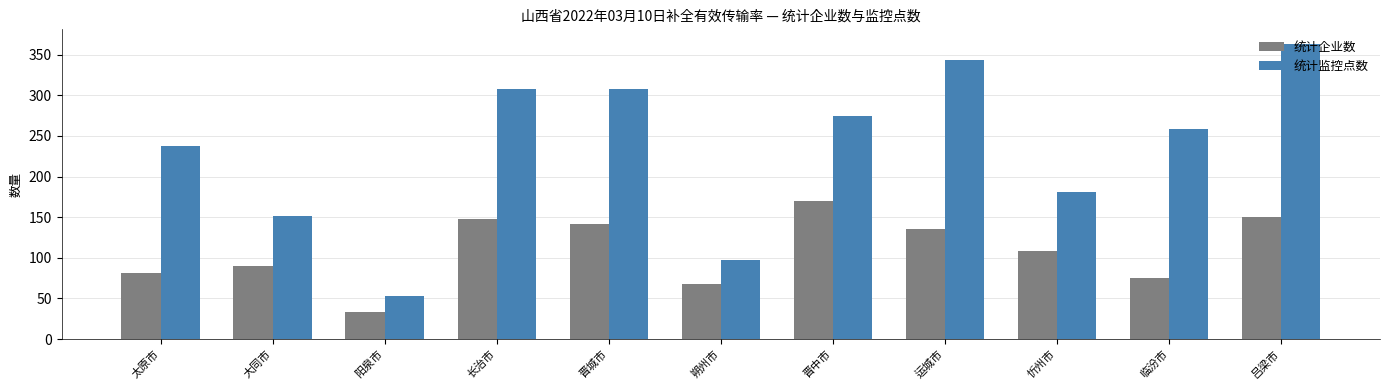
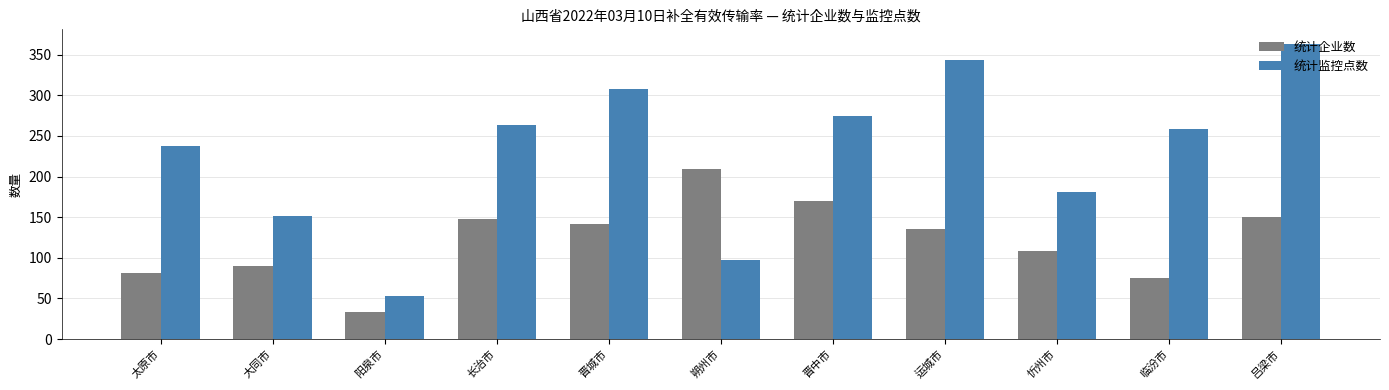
  {
    "统计企业数": {
      "太原市": 80,
      "大同市": 90,
      "阳泉市": 30,
      "长治市": 150,
      "晋城市": 140,
-     "朔州市": 70,
+     "朔州市": 210,
      "晋中市": 170,
      "运城市": 140,
      "忻州市": 110,
      "临汾市": 80,
      "吕梁市": 150
    },
    "统计监控点数": {
      "太原市": 240,
      "大同市": 150,
      "阳泉市": 50,
-     "长治市": 310,
+     "长治市": 260,
      "晋城市": 310,
      "朔州市": 100,
      "晋中市": 270,
      "运城市": 340,
      "忻州市": 180,
      "临汾市": 260,
      "吕梁市": 360
    }
  }
